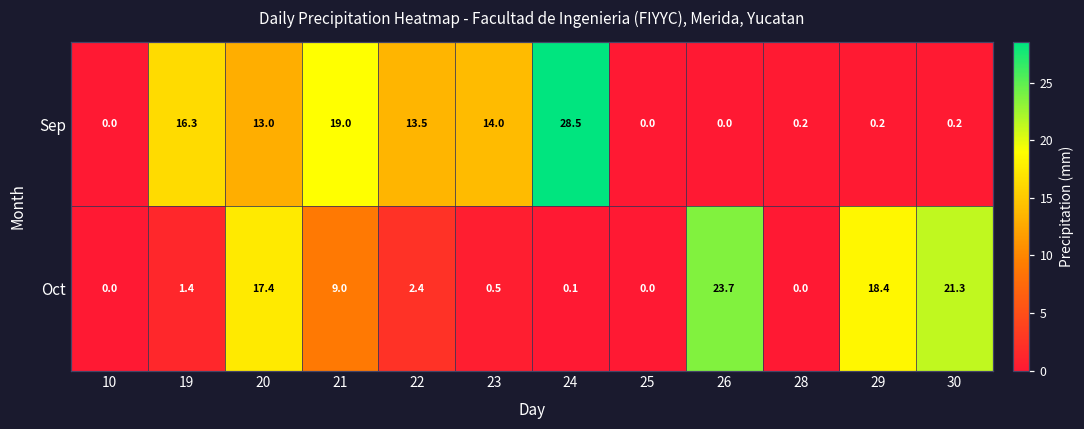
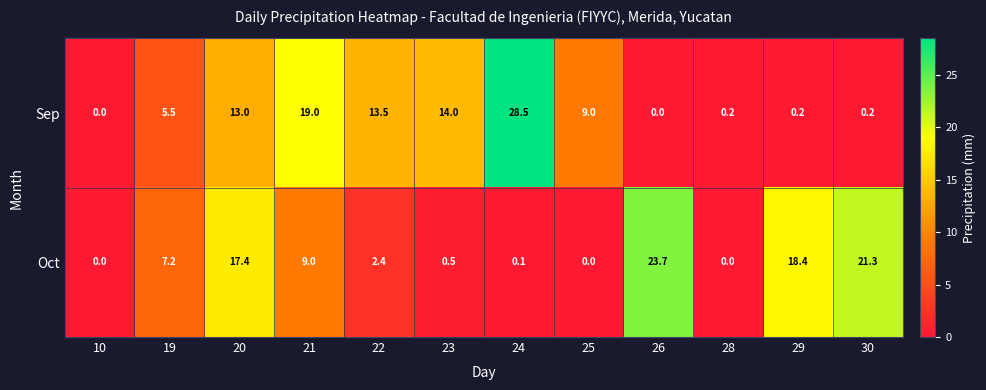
  {
    "Sep": {
      "10": 0.0,
-     "19": 16.3,
+     "19": 5.5,
      "20": 13.0,
      "21": 19.0,
      "22": 13.5,
      "23": 14.0,
      "24": 28.5,
-     "25": 0.0,
+     "25": 9.0,
      "26": 0.0,
      "28": 0.2,
      "29": 0.2,
      "30": 0.2
    },
    "Oct": {
      "10": 0.0,
-     "19": 1.4,
+     "19": 7.2,
      "20": 17.4,
      "21": 9.0,
      "22": 2.4,
      "23": 0.5,
      "24": 0.1,
      "25": 0.0,
      "26": 23.7,
      "28": 0.0,
      "29": 18.4,
      "30": 21.3
    }
  }
